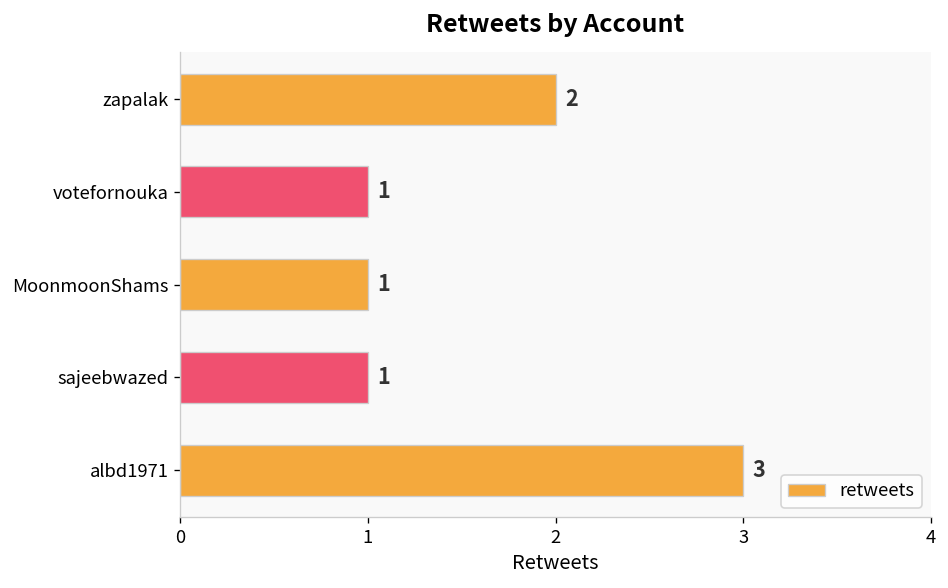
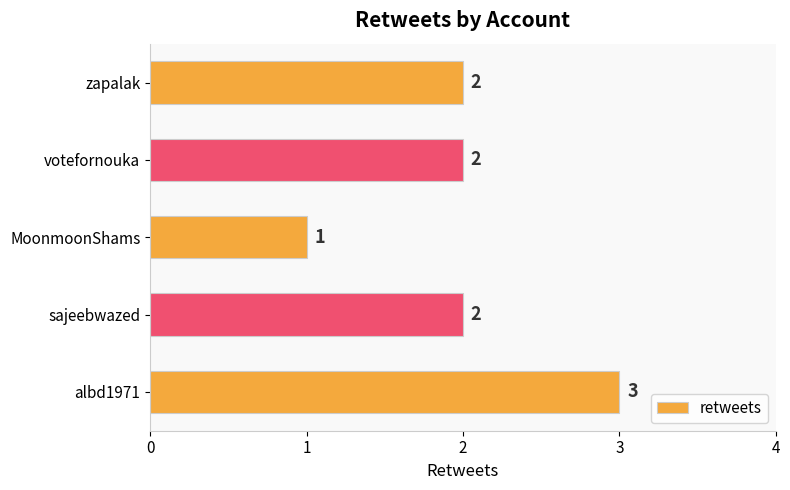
  {
    "zapalak": 2,
-   "votefornouka": 1,
+   "votefornouka": 2,
    "MoonmoonShams": 1,
-   "sajeebwazed": 1,
+   "sajeebwazed": 2,
    "albd1971": 3
  }
